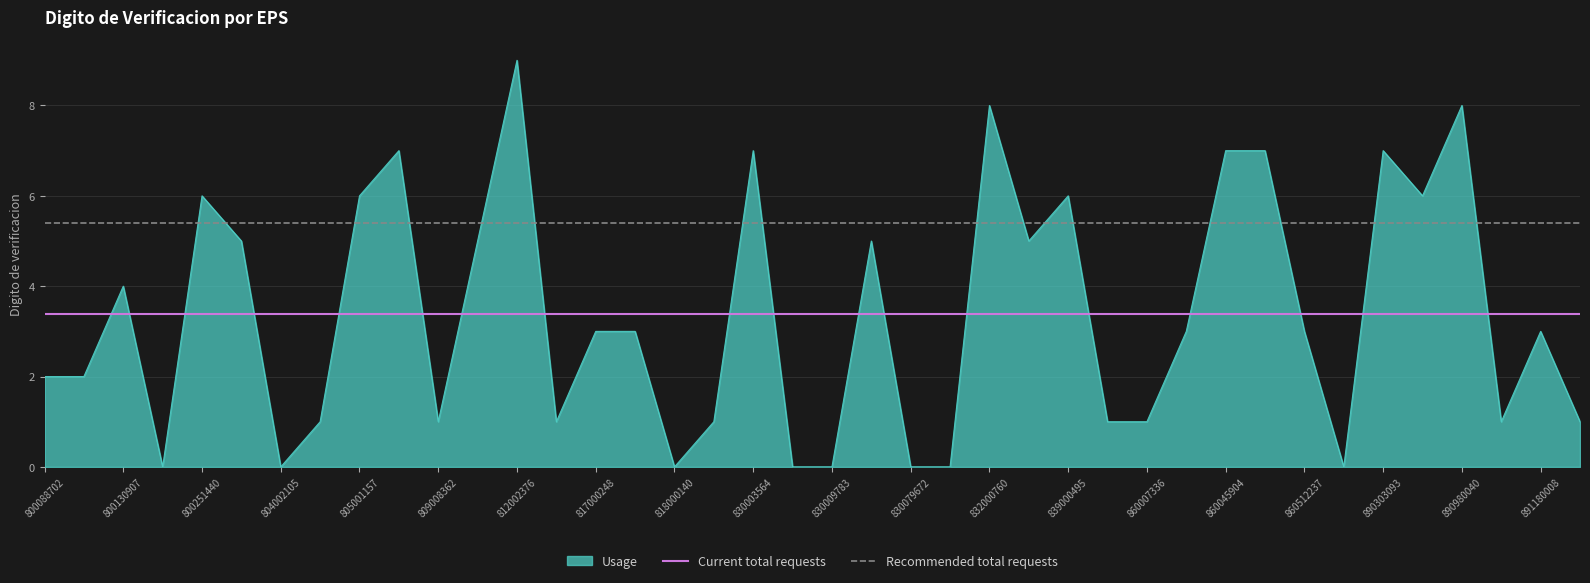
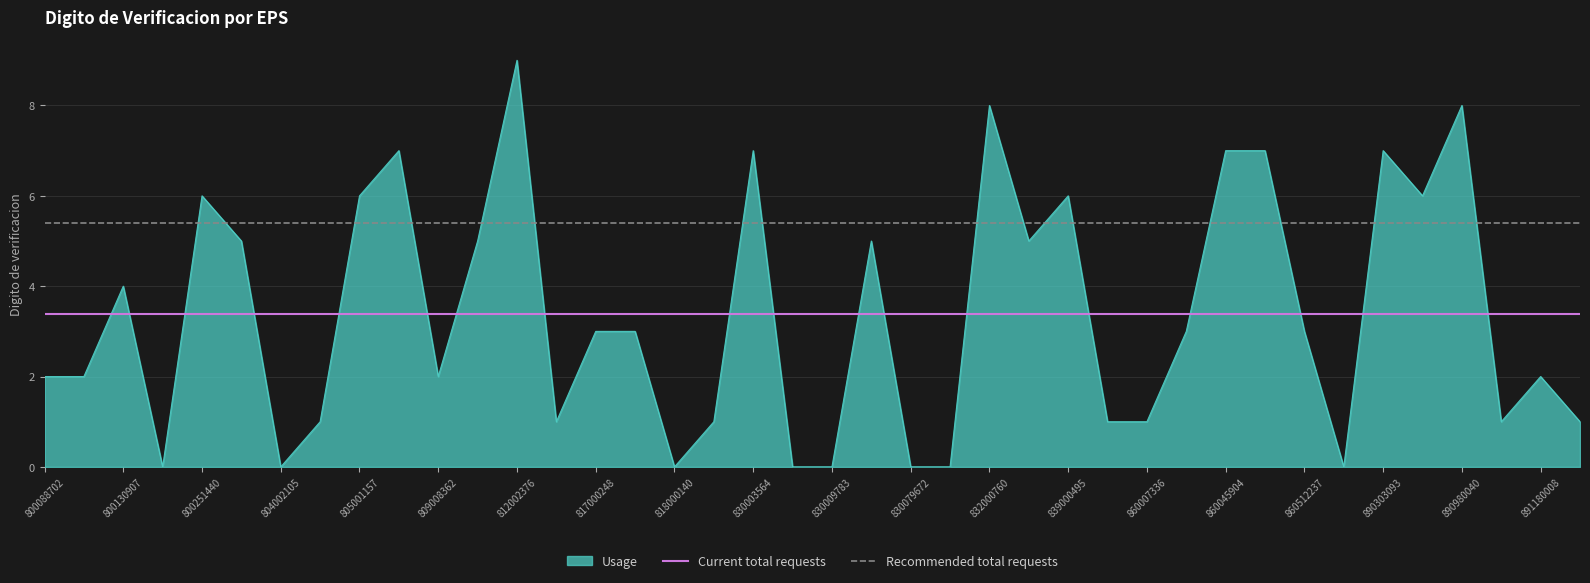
  {
    "Usage": {
      "800088702": 2,
      "800130907": 4,
      "800251440": 6,
      "804002105": 0,
      "805001157": 6,
-     "809008362": 1,
+     "809008362": 2,
      "812002376": 9,
      "817000248": 3,
      "818000140": 0,
      "830003564": 7,
      "830009783": 0,
      "830079672": 0,
      "832000760": 8,
      "839000495": 6,
      "860007336": 1,
      "860045904": 7,
      "860512237": 3,
      "890303093": 7,
      "890980040": 8,
-     "891180008": 3
+     "891180008": 2
    },
    "Current total requests": {
      "800088702": 3.4,
      "800130907": 3.4,
      "800251440": 3.4,
      "804002105": 3.4,
      "805001157": 3.4,
      "809008362": 3.4,
      "812002376": 3.4,
      "817000248": 3.4,
      "818000140": 3.4,
      "830003564": 3.4,
      "830009783": 3.4,
      "830079672": 3.4,
      "832000760": 3.4,
      "839000495": 3.4,
      "860007336": 3.4,
      "860045904": 3.4,
      "860512237": 3.4,
      "890303093": 3.4,
      "890980040": 3.4,
      "891180008": 3.4
    },
    "Recommended total requests": {
      "800088702": 5.4,
      "800130907": 5.4,
      "800251440": 5.4,
      "804002105": 5.4,
      "805001157": 5.4,
      "809008362": 5.4,
      "812002376": 5.4,
      "817000248": 5.4,
      "818000140": 5.4,
      "830003564": 5.4,
      "830009783": 5.4,
      "830079672": 5.4,
      "832000760": 5.4,
      "839000495": 5.4,
      "860007336": 5.4,
      "860045904": 5.4,
      "860512237": 5.4,
      "890303093": 5.4,
      "890980040": 5.4,
      "891180008": 5.4
    }
  }
